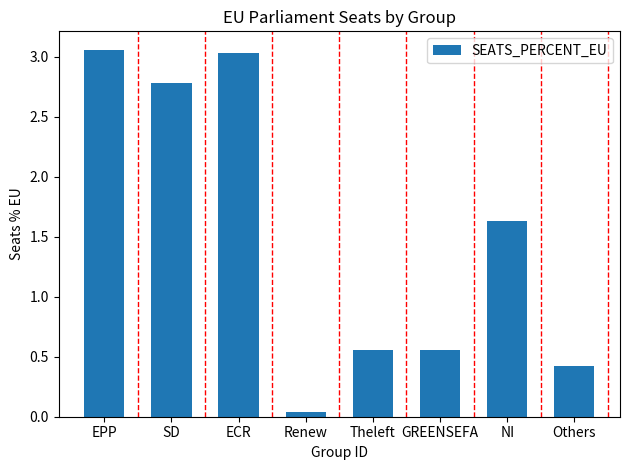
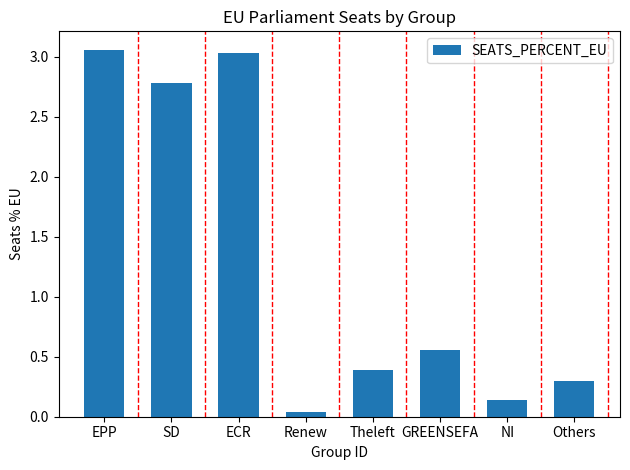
  {
    "EPP": 3.06,
    "SD": 2.78,
    "ECR": 3.03,
    "Renew": 0.04,
-   "Theleft": 0.56,
+   "Theleft": 0.39,
    "GREENSEFA": 0.56,
-   "NI": 1.63,
-   "Others": 0.42
+   "NI": 0.14,
+   "Others": 0.30
  }
